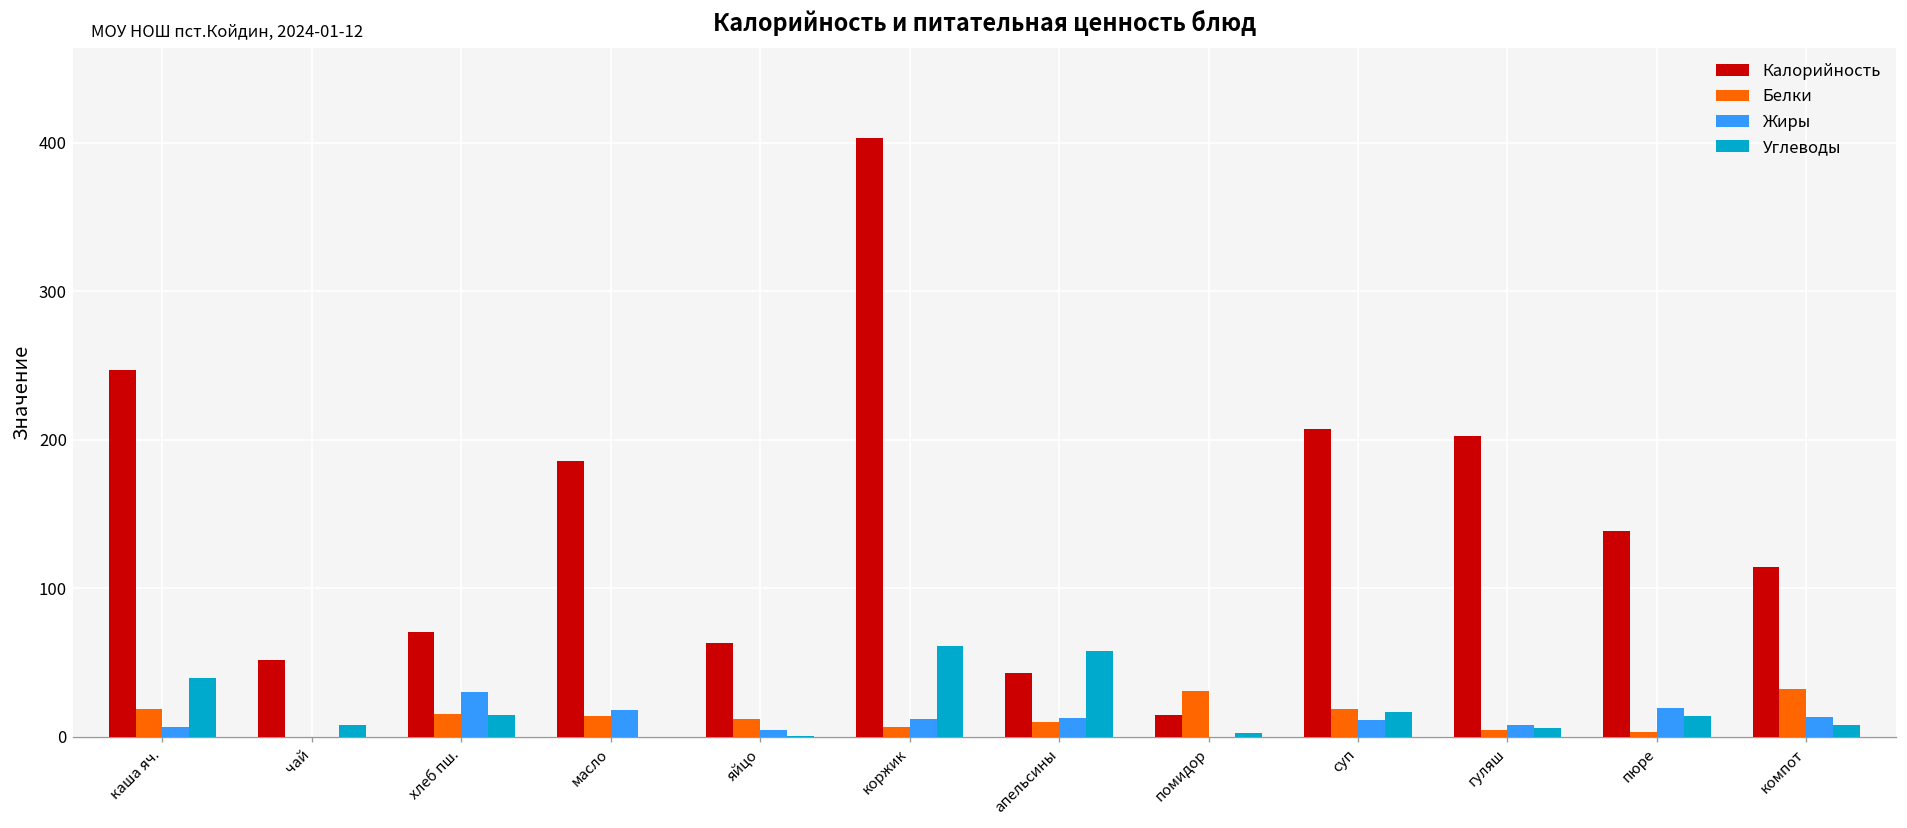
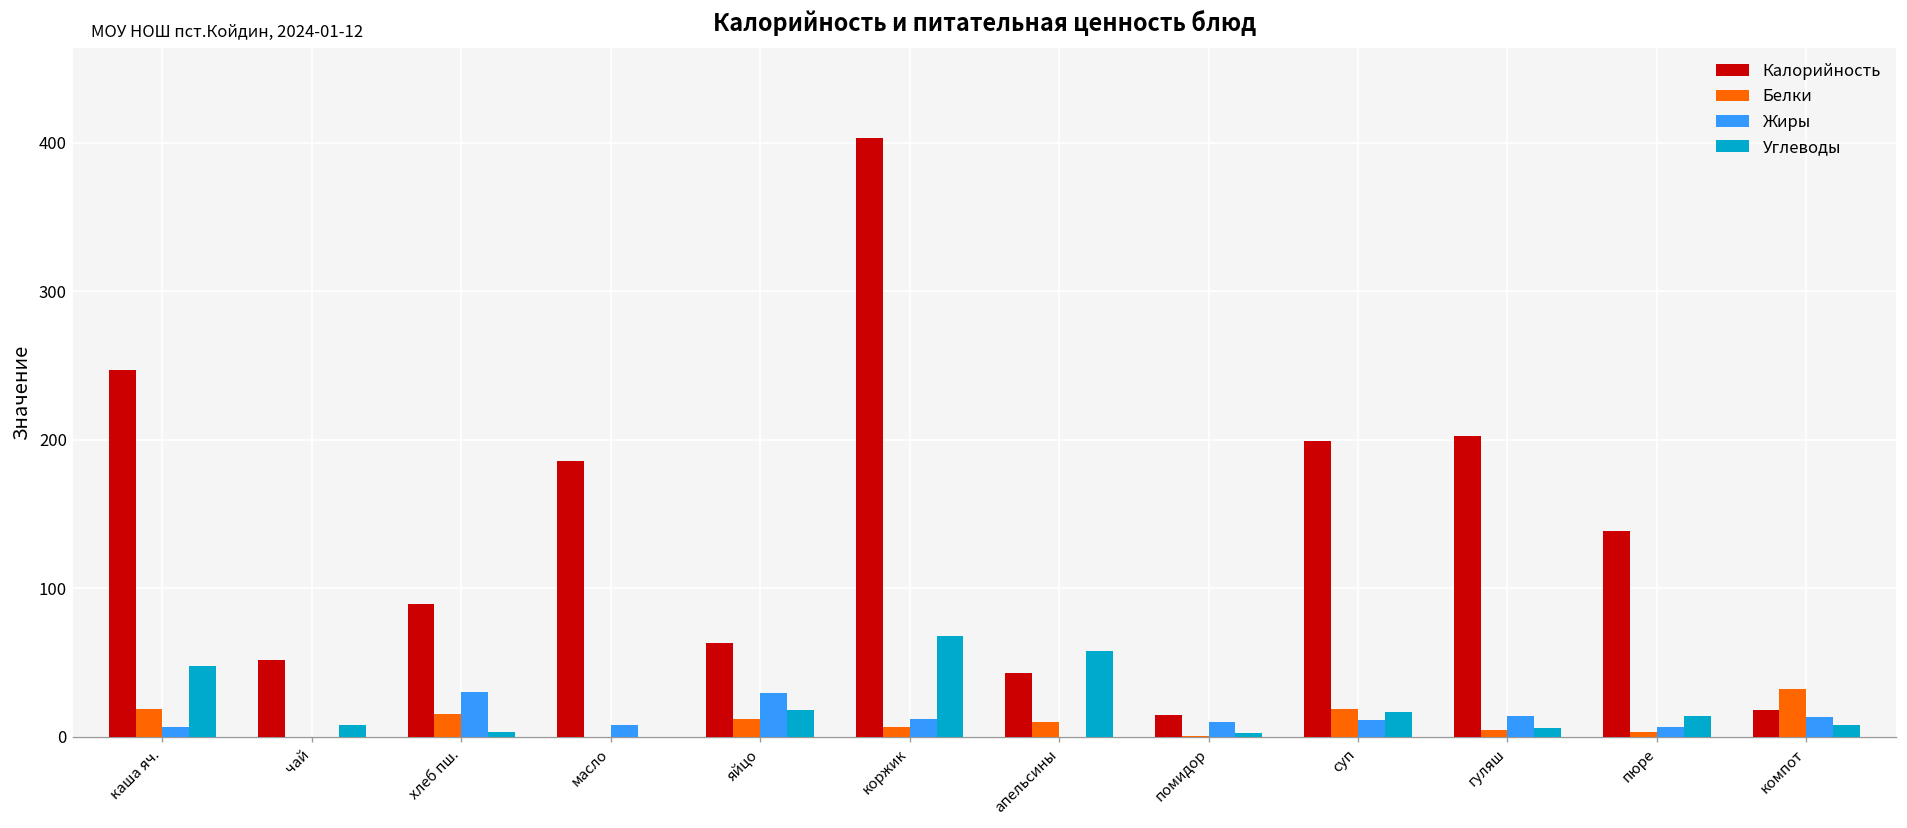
  {
    "Калорийность": {
      "каша яч.": 247,
      "чай": 52,
-     "хлеб пш.": 71,
+     "хлеб пш.": 89,
      "масло": 186,
      "яйцо": 63,
      "коржик": 404,
      "апельсины": 43,
      "помидор": 14,
-     "суп": 207,
+     "суп": 199,
      "гуляш": 203,
      "пюре": 138,
-     "компот": 115
+     "компот": 18
    },
    "Белки": {
      "каша яч.": 19,
      "чай": 0,
      "хлеб пш.": 15,
-     "масло": 14,
+     "масло": 0,
      "яйцо": 12,
      "коржик": 7,
      "апельсины": 10,
-     "помидор": 31,
+     "помидор": 1,
      "суп": 19,
      "гуляш": 4,
      "пюре": 3,
      "компот": 32
    },
    "Жиры": {
      "каша яч.": 7,
      "чай": 0,
      "хлеб пш.": 30,
-     "масло": 18,
-     "яйцо": 5,
+     "масло": 8,
+     "яйцо": 29,
      "коржик": 12,
-     "апельсины": 13,
-     "помидор": 0,
+     "апельсины": 0,
+     "помидор": 10,
      "суп": 11,
-     "гуляш": 8,
-     "пюре": 20,
+     "гуляш": 14,
+     "пюре": 6,
      "компот": 13
    },
    "Углеводы": {
-     "каша яч.": 39,
+     "каша яч.": 48,
      "чай": 8,
-     "хлеб пш.": 15,
-     "яйцо": 0,
-     "коржик": 61,
+     "хлеб пш.": 4,
+     "яйцо": 18,
+     "коржик": 68,
      "апельсины": 58,
      "помидор": 2,
      "суп": 17,
      "гуляш": 6,
      "пюре": 14,
      "компот": 8
    }
  }
